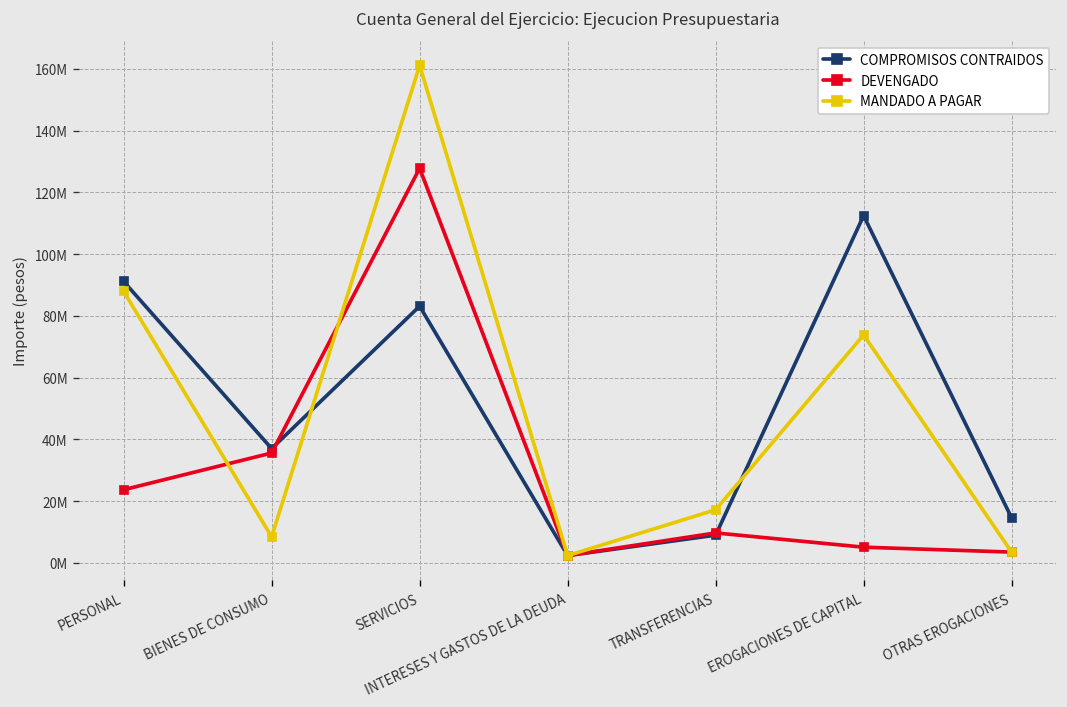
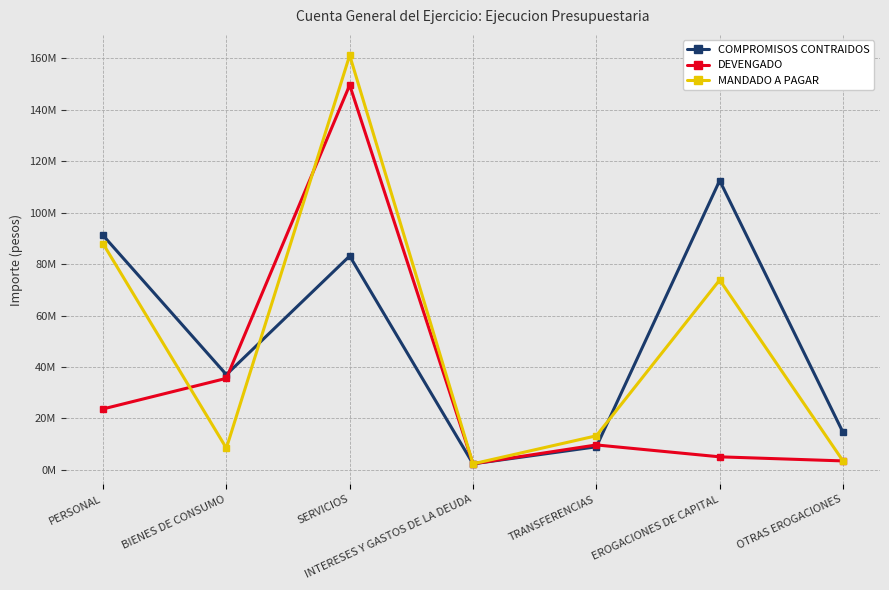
  {
    "COMPROMISOS CONTRAIDOS": {
      "PERSONAL": 91000000,
      "BIENES DE CONSUMO": 37000000,
      "SERVICIOS": 83000000,
      "EROGACIONES DE CAPITAL": 112000000,
      "OTRAS EROGACIONES": 15000000
    },
    "DEVENGADO": {
      "PERSONAL": 24000000,
      "BIENES DE CONSUMO": 36000000,
-     "SERVICIOS": 128000000,
+     "SERVICIOS": 150000000,
      "EROGACIONES DE CAPITAL": 5000000
    },
    "MANDADO A PAGAR": {
      "PERSONAL": 88000000,
      "BIENES DE CONSUMO": 8000000,
      "SERVICIOS": 161000000,
-     "TRANSFERENCIAS": 17000000,
+     "TRANSFERENCIAS": 13000000,
      "EROGACIONES DE CAPITAL": 74000000
    }
  }
